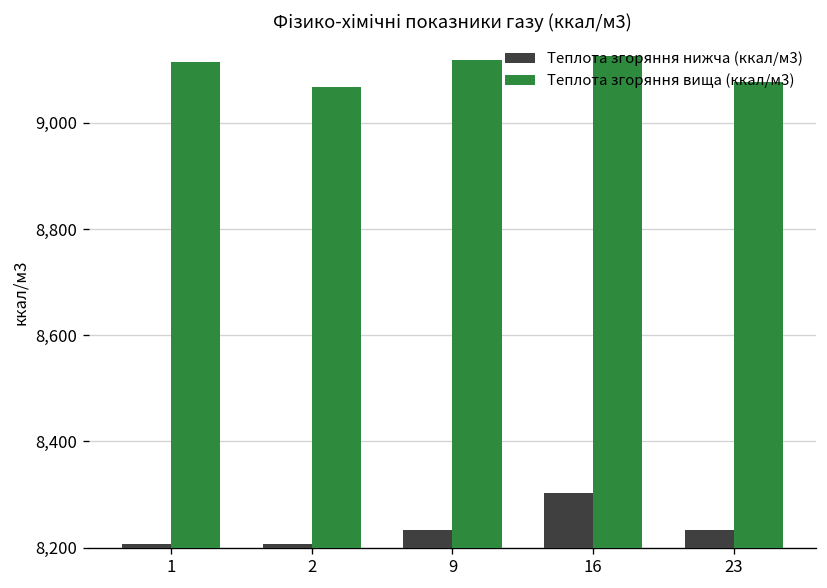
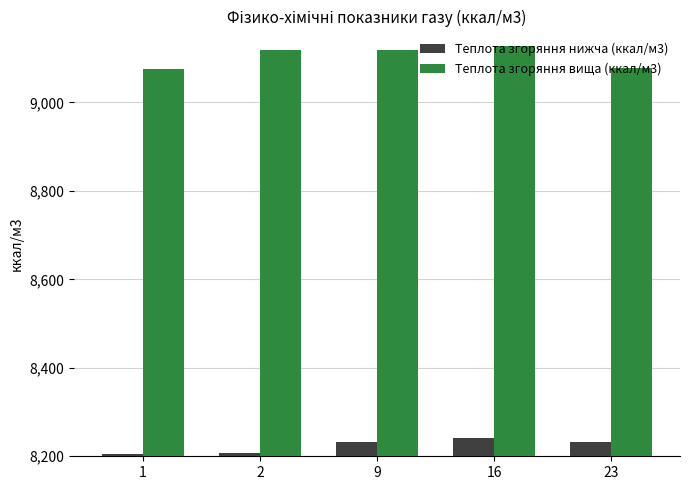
  {
    "Теплота згоряння нижча (ккал/м3)": {
      "1": "8,210",
      "2": "8,210",
      "9": "8,230",
-     "16": "8,300",
+     "16": "8,240",
      "23": "8,230"
    },
    "Теплота згоряння вища (ккал/м3)": {
-     "1": "9,110",
-     "2": "9,070",
+     "1": "9,080",
+     "2": "9,120",
      "9": "9,120",
      "16": "9,130",
      "23": "9,080"
    }
  }
